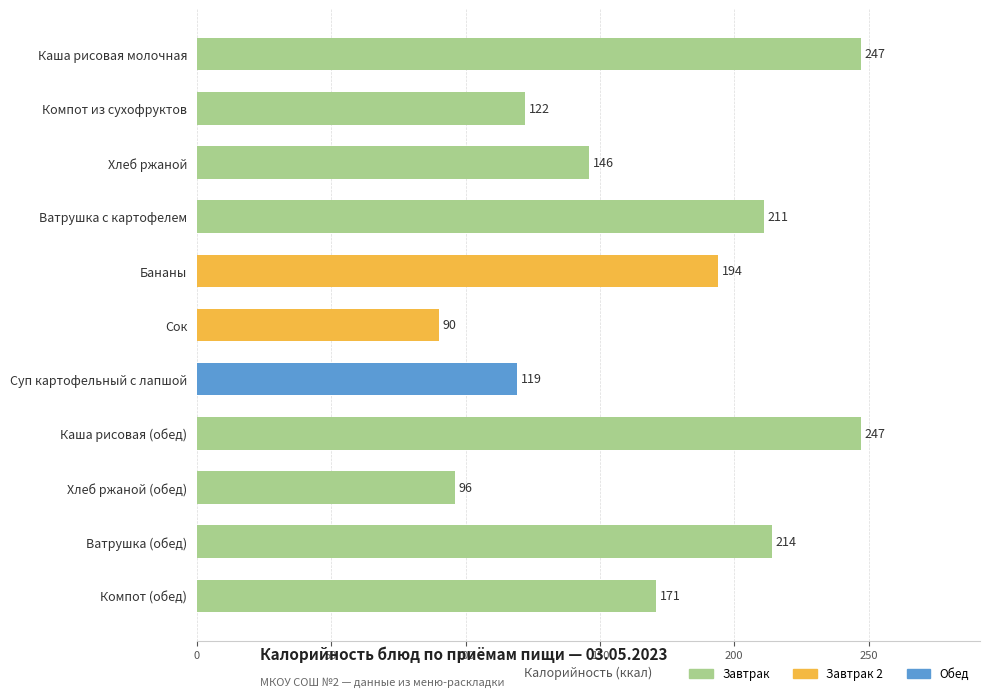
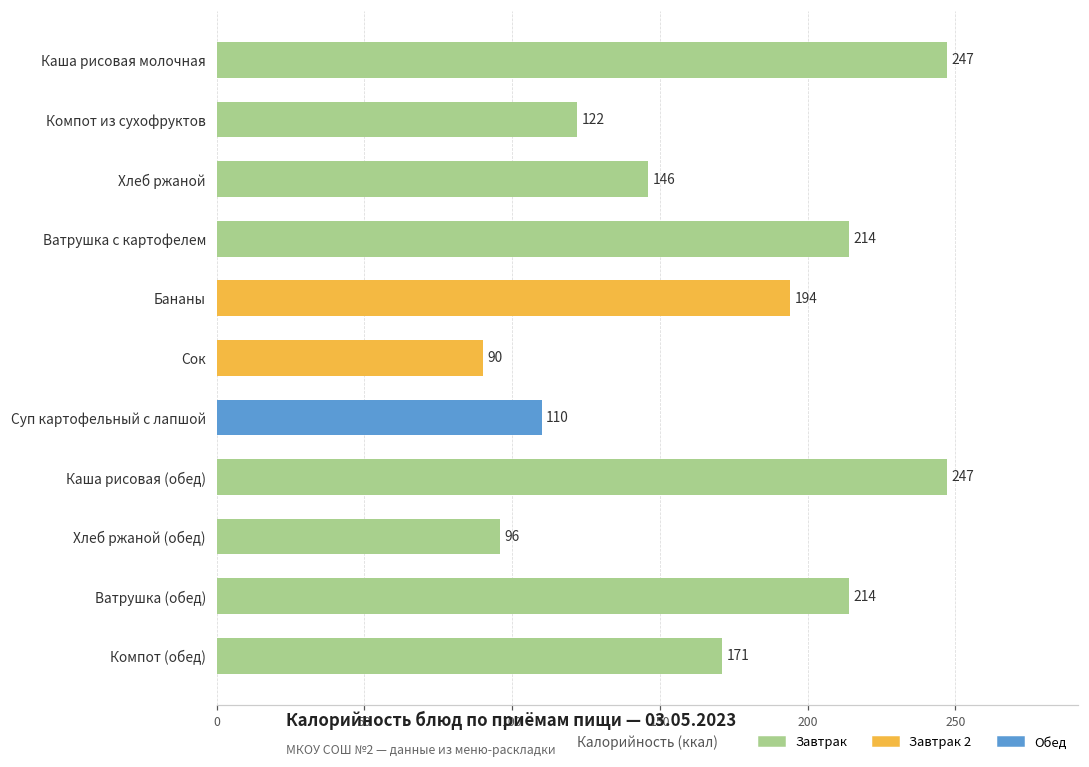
  {
    "Каша рисовая молочная": 247,
    "Компот из сухофруктов": 122,
    "Хлеб ржаной": 146,
-   "Ватрушка с картофелем": 211,
+   "Ватрушка с картофелем": 214,
    "Бананы": 194,
    "Сок": 90,
-   "Суп картофельный с лапшой": 119,
+   "Суп картофельный с лапшой": 110,
    "Каша рисовая (обед)": 247,
    "Хлеб ржаной (обед)": 96,
    "Ватрушка (обед)": 214,
    "Компот (обед)": 171
  }
